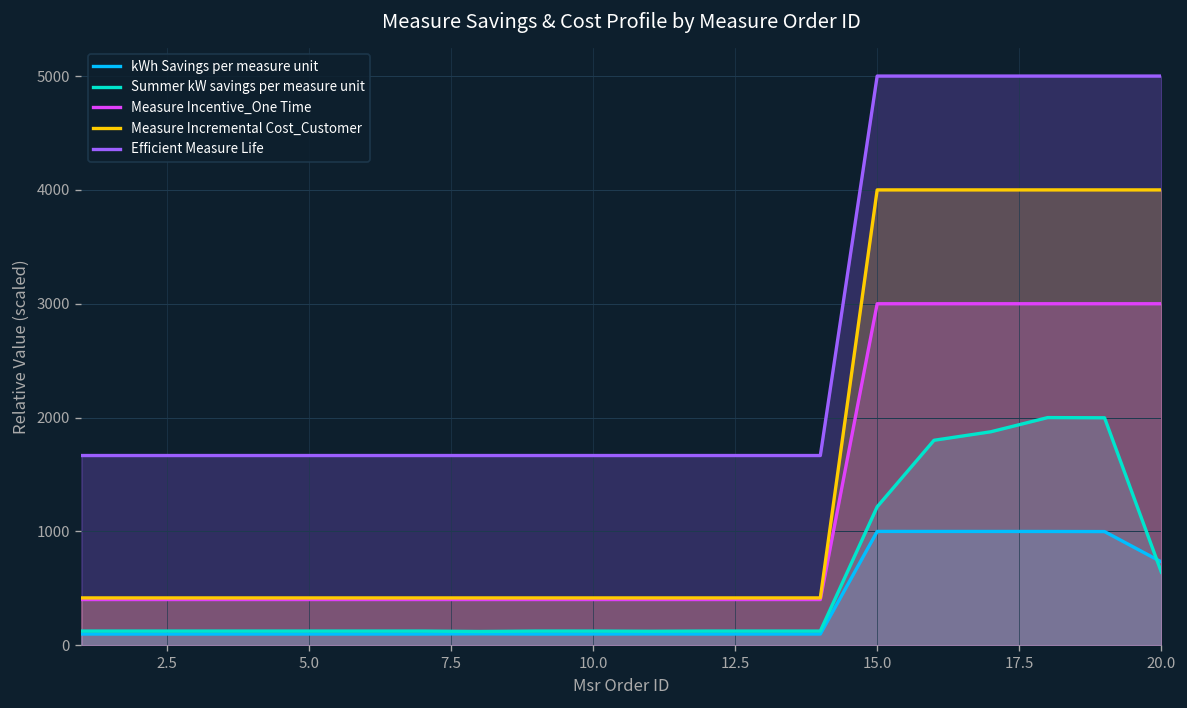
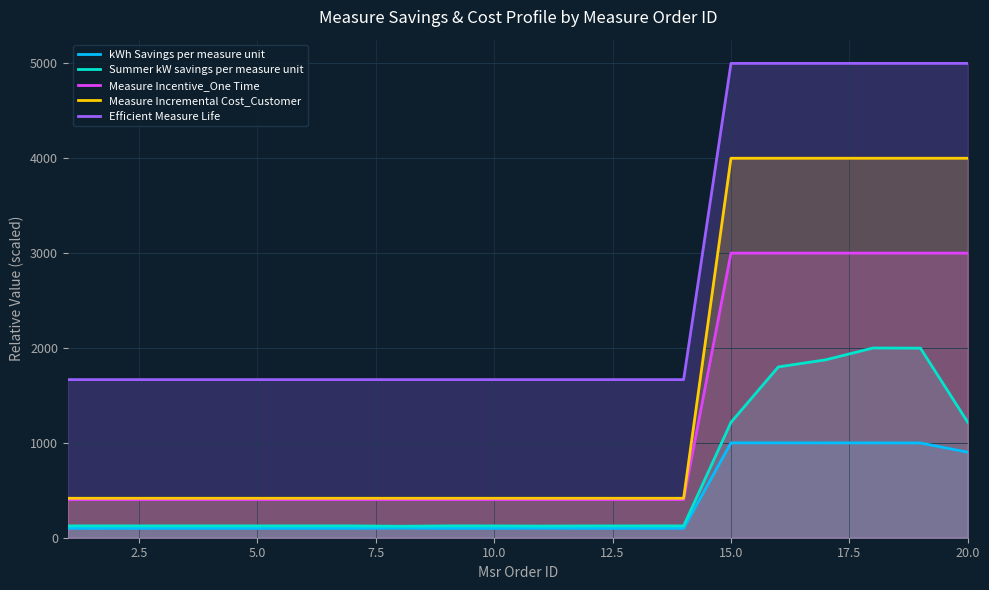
  {
    "kWh Savings per measure unit": {
      "15.0": 1000,
-     "20.0": 700
+     "20.0": 900
    },
    "Summer kW savings per measure unit": {
      "15.0": 1200,
-     "20.0": 600
+     "20.0": 1200
    },
    "Measure Incentive_One Time": {
      "15.0": 3000,
      "20.0": 3000
    },
    "Measure Incremental Cost_Customer": {
      "15.0": 4000,
      "20.0": 4000
    },
    "Efficient Measure Life": {
      "5.0": 1700,
      "10.0": 1700,
      "15.0": 5000,
      "20.0": 5000
    }
  }
